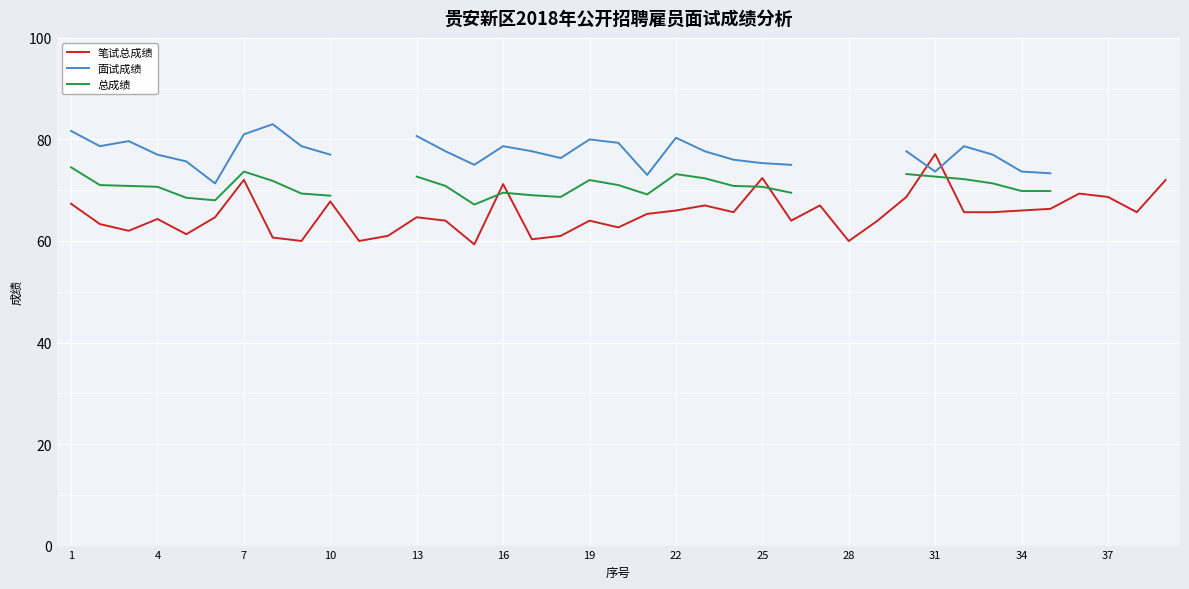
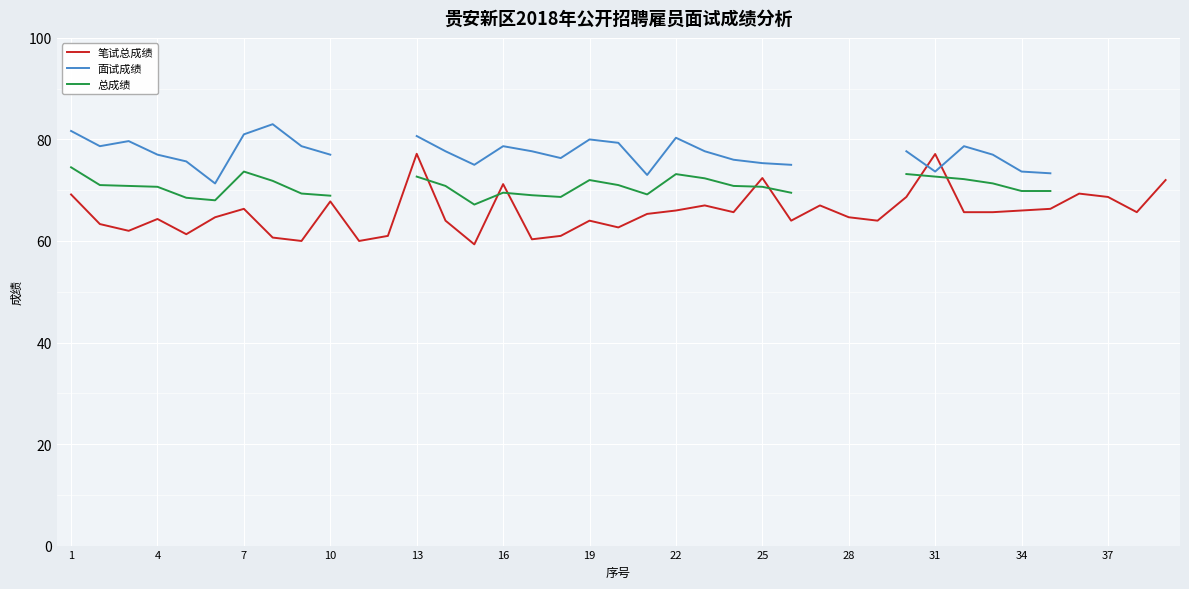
  {
    "笔试总成绩": {
-     "1": 67,
+     "1": 69,
      "4": 64,
-     "7": 72,
+     "7": 66,
      "10": 68,
-     "13": 65,
+     "13": 77,
      "16": 71,
      "19": 64,
      "22": 66,
      "25": 72,
-     "28": 60,
+     "28": 65,
      "31": 77,
      "34": 66,
      "37": 69
    },
    "面试成绩": {
      "10": 77
    },
    "总成绩": {
      "10": 69
    }
  }
